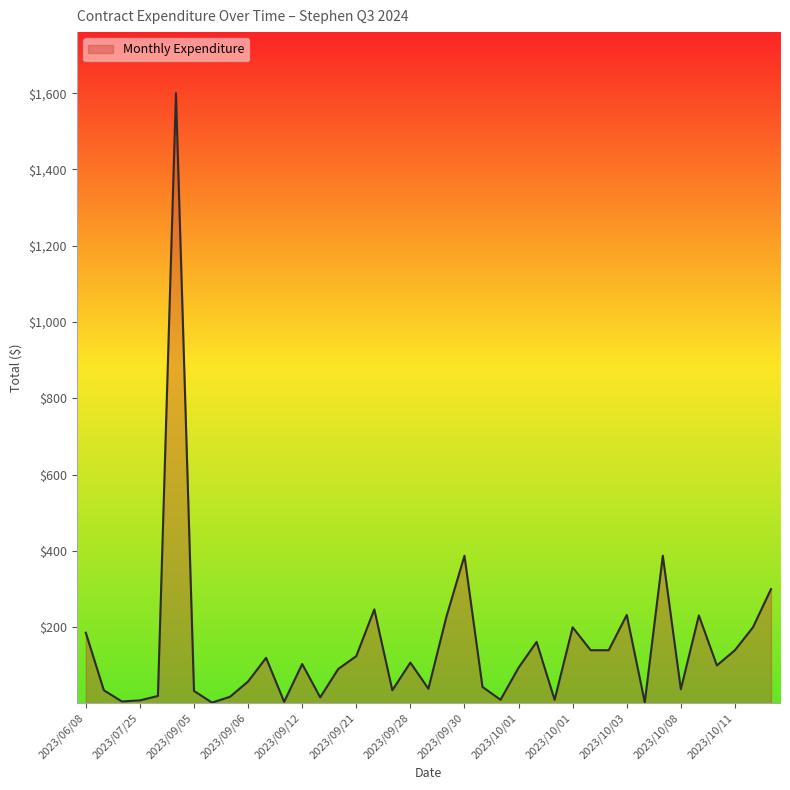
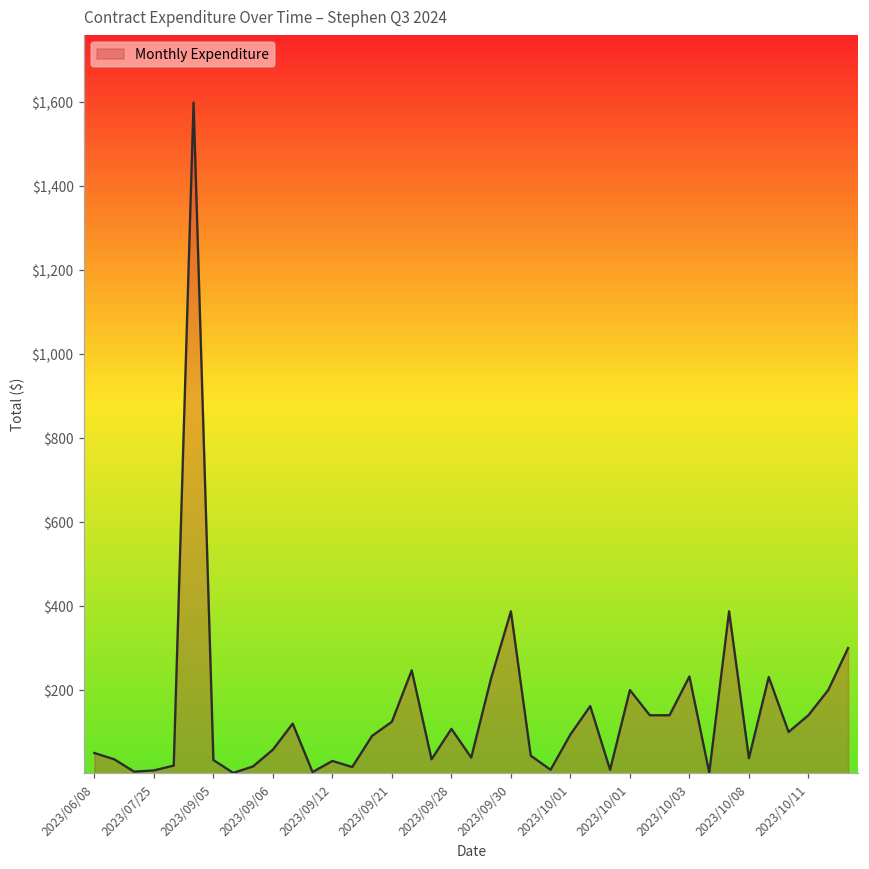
  {
-   "2023/06/08": "$190",
+   "2023/06/08": "$50",
    "2023/07/25": "$10",
-   "2023/09/12": "$100",
+   "2023/09/12": "$30",
    "2023/09/21": "$120",
    "2023/10/08": "$40"
  }
